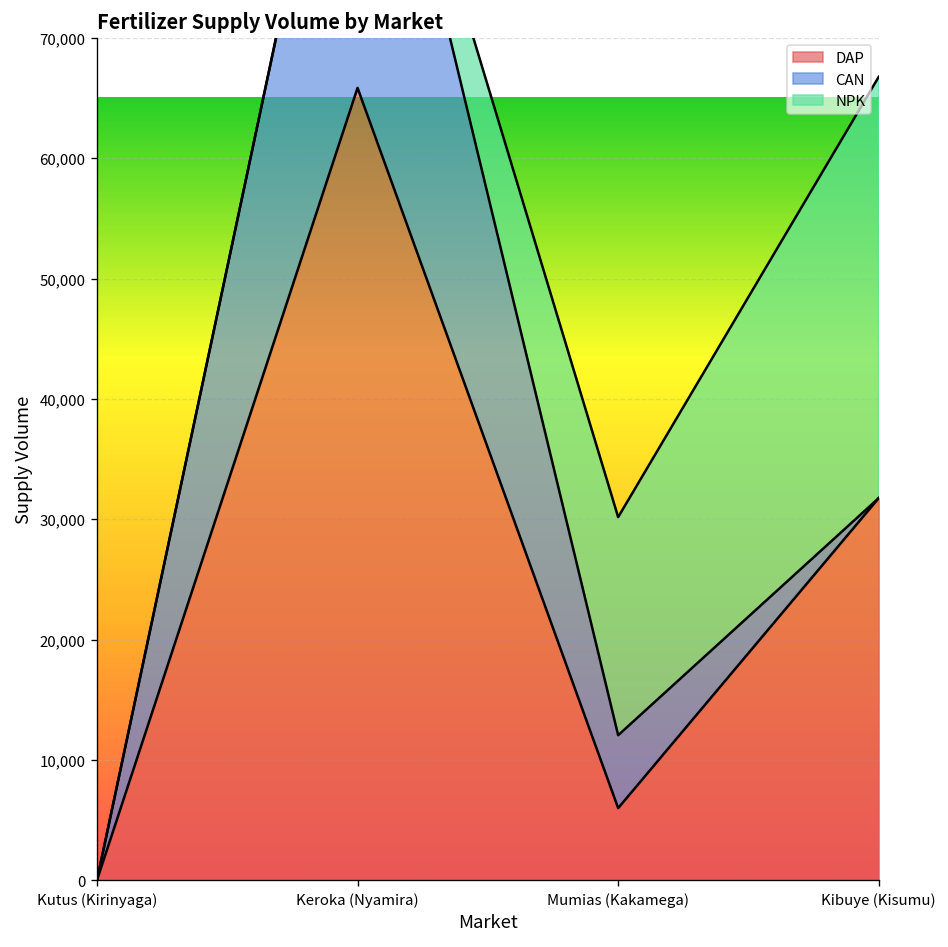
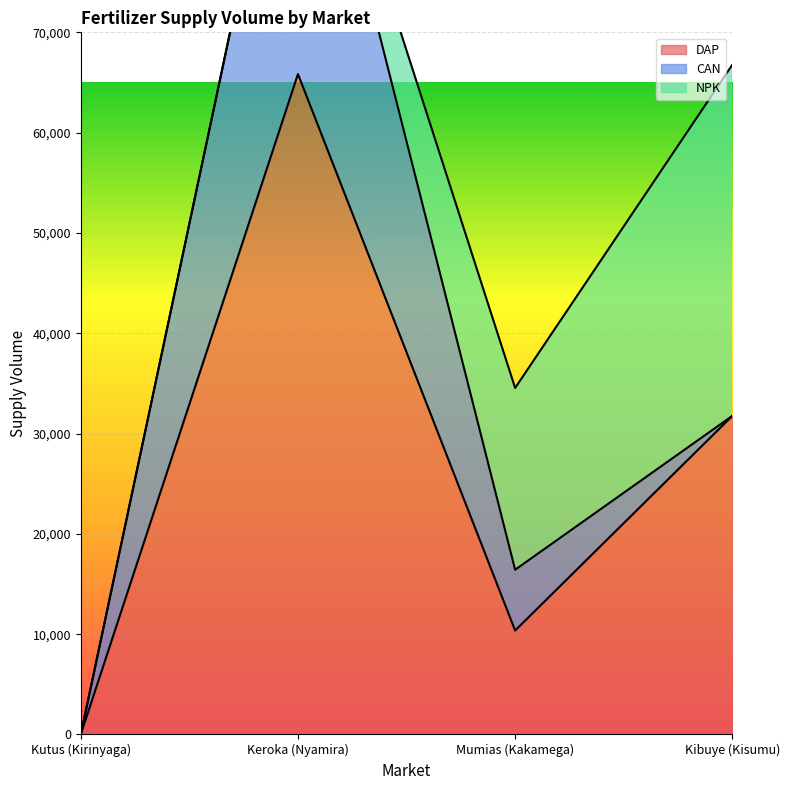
  {
    "DAP": {
      "Keroka (Nyamira)": "65,800",
-     "Mumias (Kakamega)": "6,000"
+     "Mumias (Kakamega)": "10,400"
    },
    "CAN": {
      "Mumias (Kakamega)": "6,100"
    },
    "NPK": {
      "Mumias (Kakamega)": "18,100",
      "Kibuye (Kisumu)": "35,000"
    }
  }
